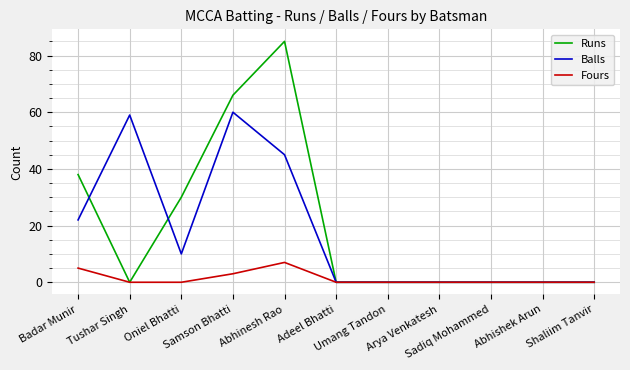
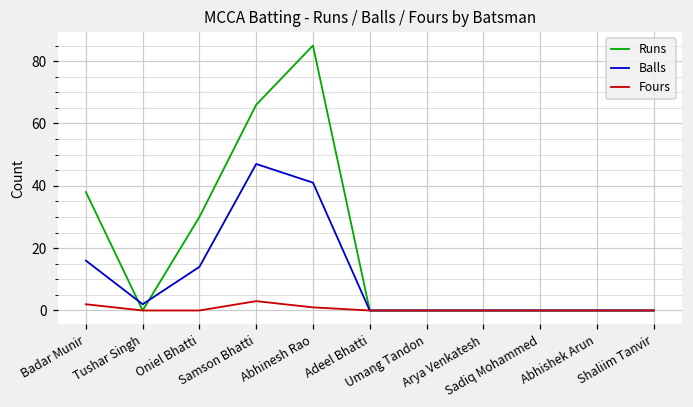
  {
    "Runs": {
      "Badar Munir": 38,
      "Oniel Bhatti": 30,
      "Samson Bhatti": 66,
      "Abhinesh Rao": 85
    },
    "Balls": {
-     "Badar Munir": 22,
-     "Tushar Singh": 59,
-     "Oniel Bhatti": 10,
-     "Samson Bhatti": 60,
-     "Abhinesh Rao": 45
+     "Badar Munir": 16,
+     "Tushar Singh": 2,
+     "Oniel Bhatti": 14,
+     "Samson Bhatti": 47,
+     "Abhinesh Rao": 41
    },
    "Fours": {
-     "Badar Munir": 5,
+     "Badar Munir": 2,
      "Oniel Bhatti": 0,
      "Samson Bhatti": 3,
-     "Abhinesh Rao": 7
+     "Abhinesh Rao": 1
    }
  }
